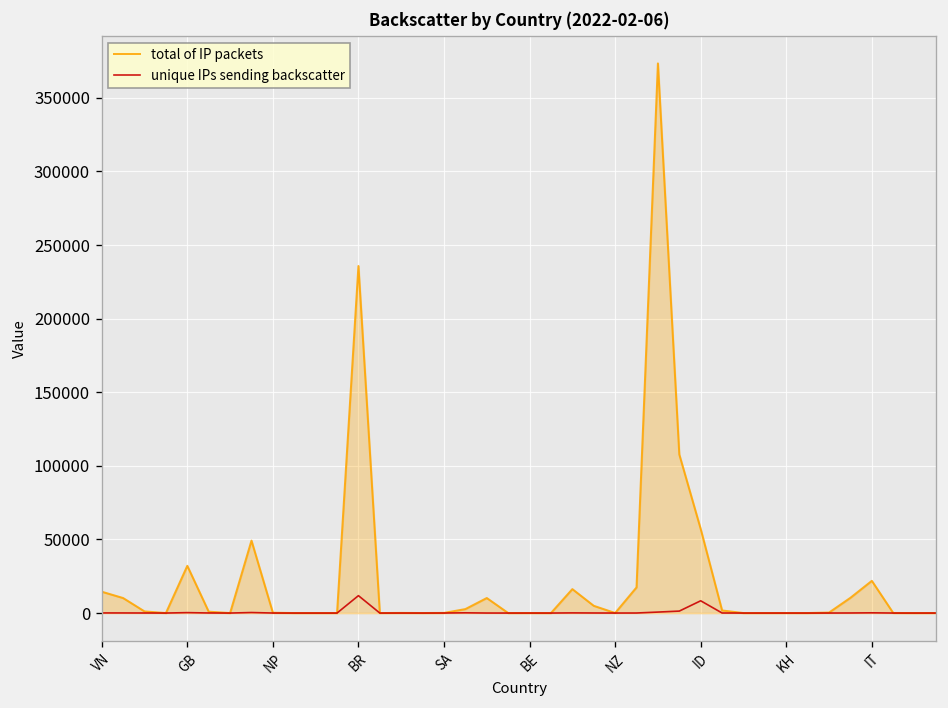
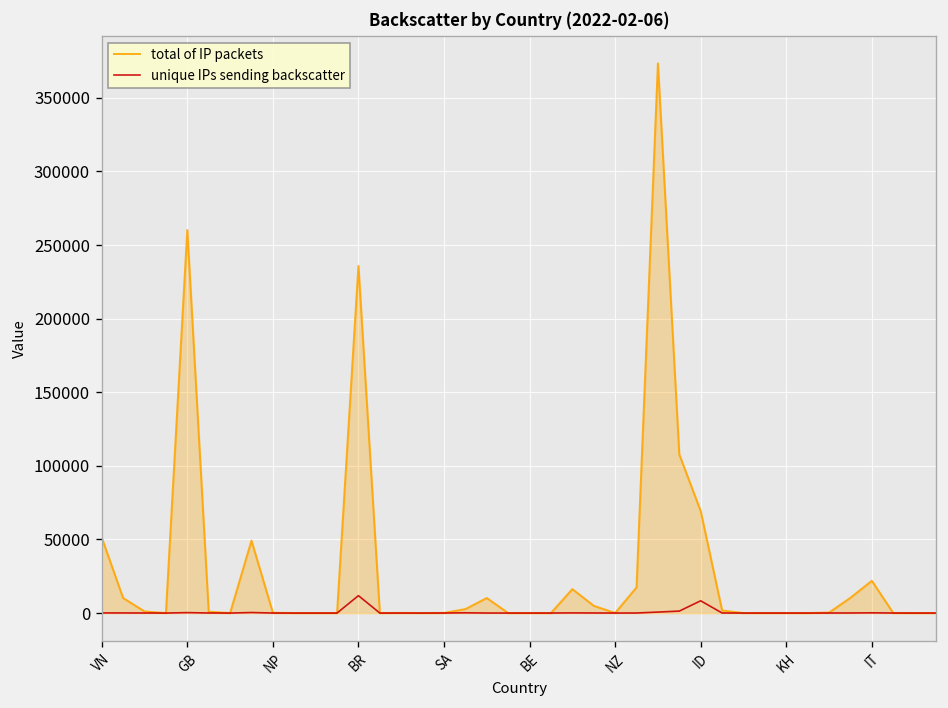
  {
    "total of IP packets": {
-     "VN": 15000,
-     "GB": 32000,
+     "VN": 51000,
+     "GB": 260000,
      "BR": 236000,
-     "ID": 57000,
+     "ID": 69000,
      "IT": 22000
    },
    "unique IPs sending backscatter": {
      "VN": 0,
      "GB": 0,
      "BR": 12000,
      "ID": 8000,
      "IT": 0
    }
  }
